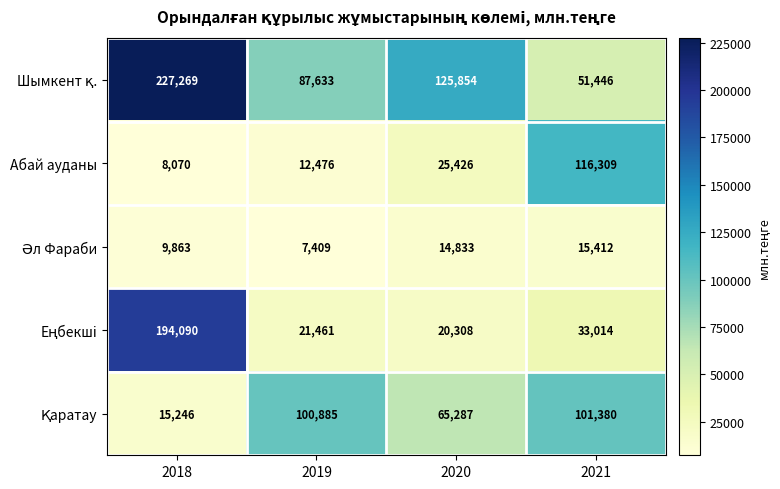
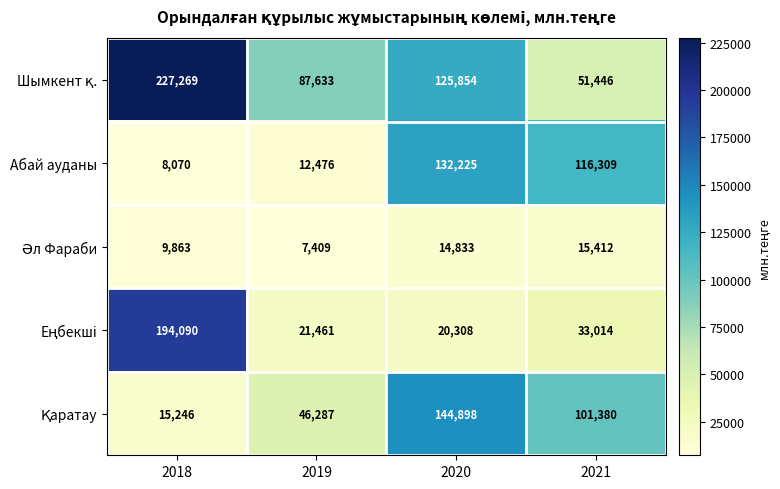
  {
    "Шымкент қ.": {
      "2018": "227,269",
      "2019": "87,633",
      "2020": "125,854",
      "2021": "51,446"
    },
    "Абай ауданы": {
      "2018": "8,070",
      "2019": "12,476",
-     "2020": "25,426",
+     "2020": "132,225",
      "2021": "116,309"
    },
    "Әл Фараби": {
      "2018": "9,863",
      "2019": "7,409",
      "2020": "14,833",
      "2021": "15,412"
    },
    "Еңбекші": {
      "2018": "194,090",
      "2019": "21,461",
      "2020": "20,308",
      "2021": "33,014"
    },
    "Қаратау": {
      "2018": "15,246",
-     "2019": "100,885",
-     "2020": "65,287",
+     "2019": "46,287",
+     "2020": "144,898",
      "2021": "101,380"
    }
  }
